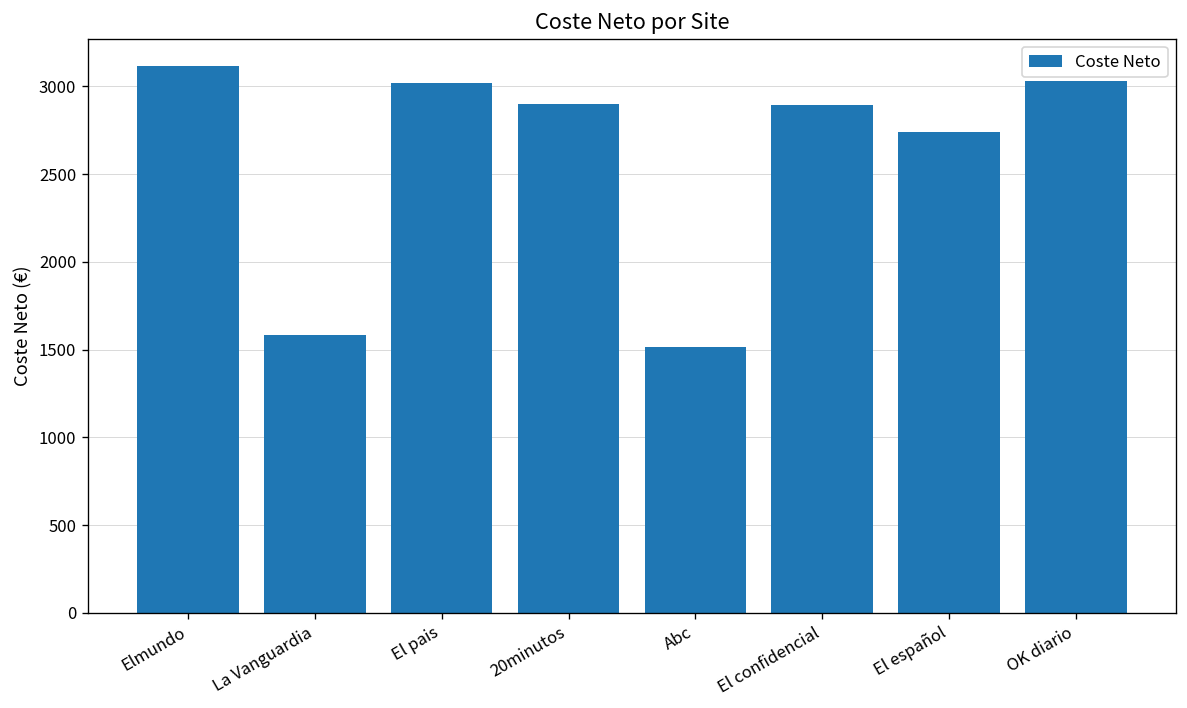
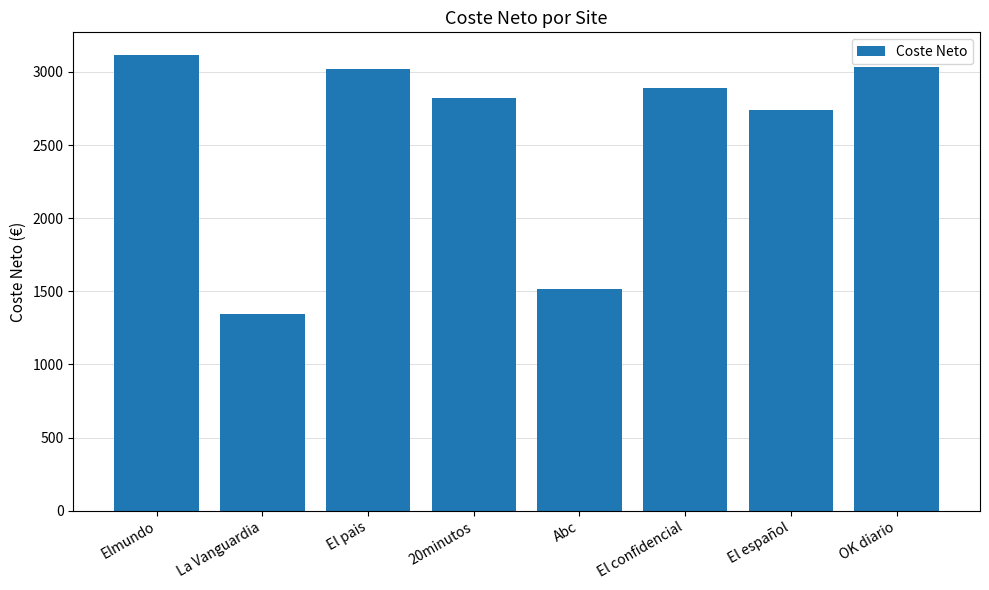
  {
    "Elmundo": 3110,
-   "La Vanguardia": 1580,
+   "La Vanguardia": 1350,
    "El pais": 3020,
-   "20minutos": 2900,
+   "20minutos": 2820,
    "Abc": 1510,
    "El confidencial": 2890,
    "El español": 2740,
    "OK diario": 3030
  }
